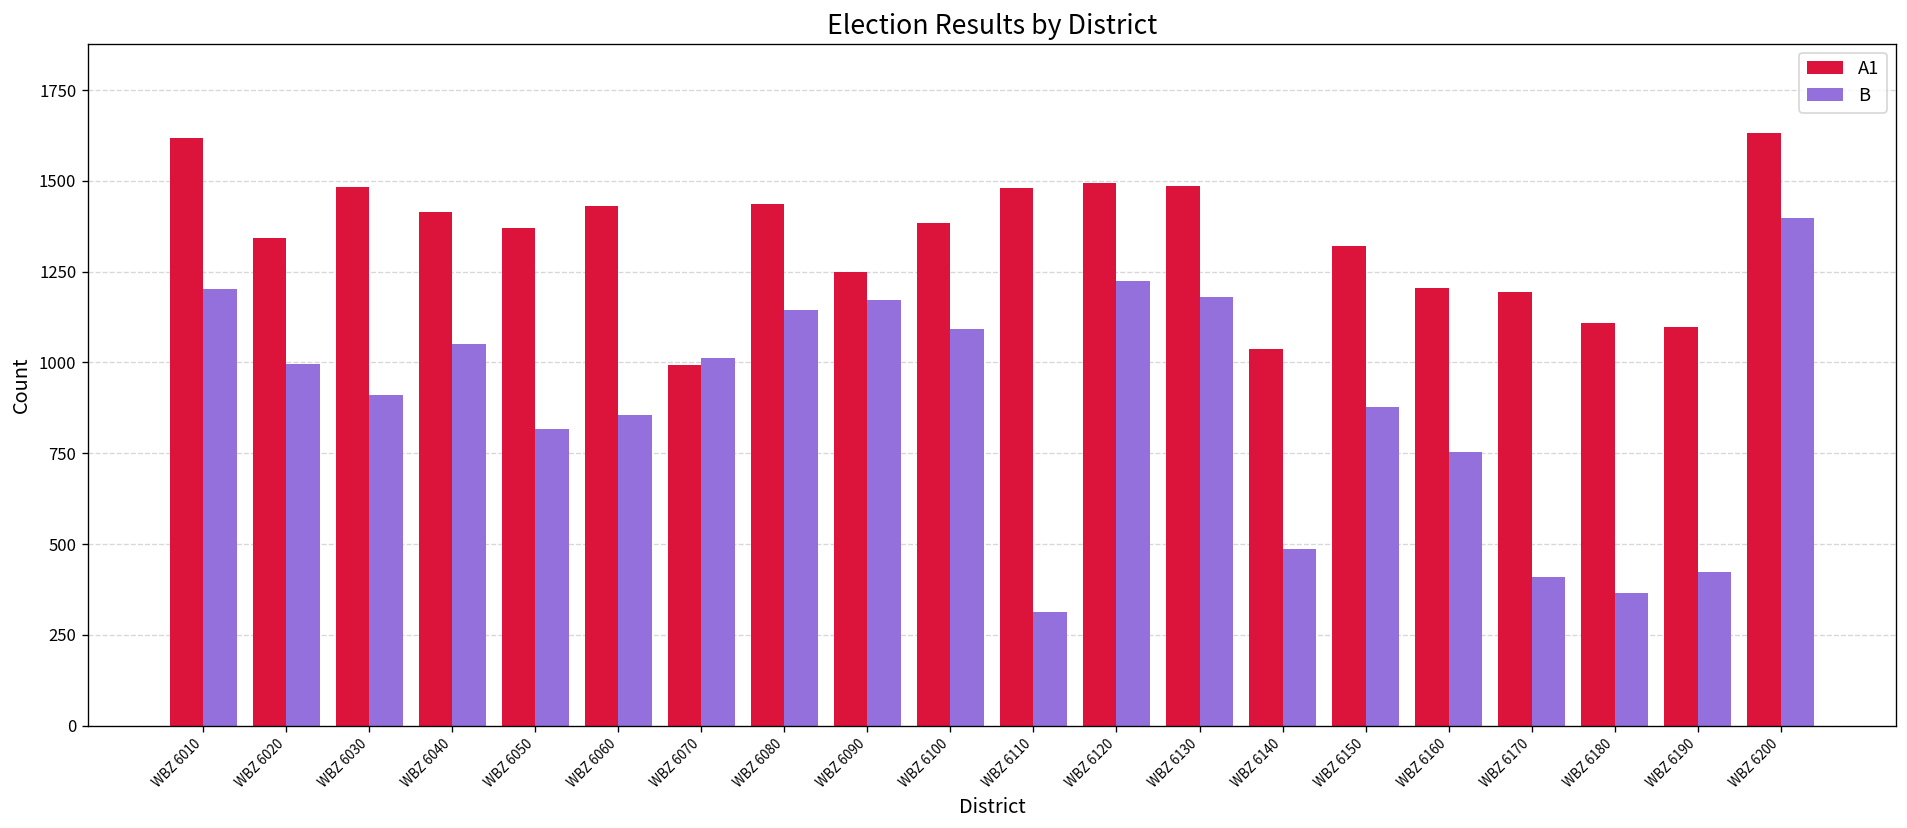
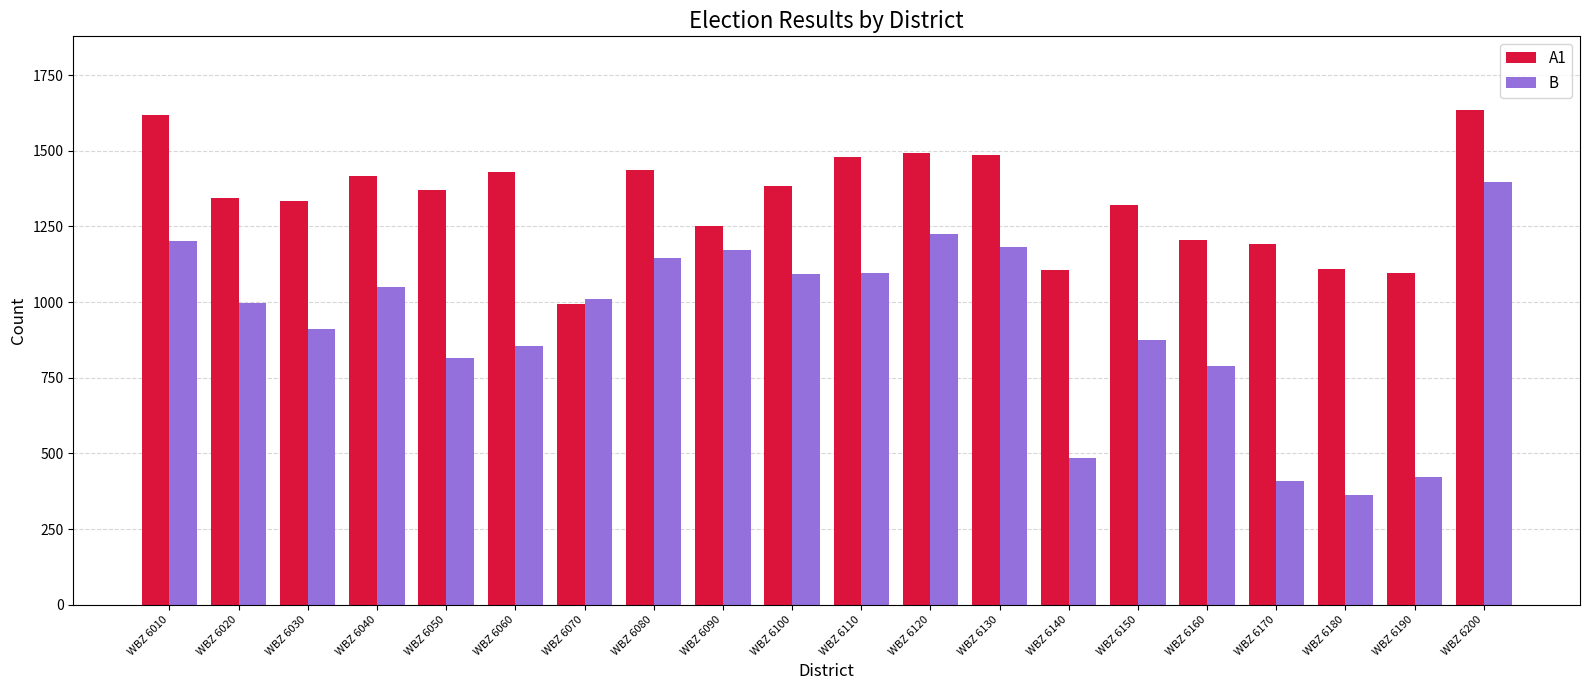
  {
    "A1": {
      "WBZ 6010": 1620,
      "WBZ 6020": 1340,
-     "WBZ 6030": 1480,
+     "WBZ 6030": 1330,
      "WBZ 6040": 1420,
      "WBZ 6050": 1370,
      "WBZ 6060": 1430,
      "WBZ 6070": 990,
      "WBZ 6080": 1440,
      "WBZ 6090": 1250,
      "WBZ 6100": 1380,
      "WBZ 6110": 1480,
      "WBZ 6120": 1490,
      "WBZ 6130": 1490,
-     "WBZ 6140": 1040,
+     "WBZ 6140": 1110,
      "WBZ 6150": 1320,
      "WBZ 6160": 1210,
      "WBZ 6170": 1190,
      "WBZ 6180": 1110,
      "WBZ 6190": 1100,
      "WBZ 6200": 1630
    },
    "B": {
      "WBZ 6010": 1200,
      "WBZ 6020": 1000,
      "WBZ 6030": 910,
      "WBZ 6040": 1050,
      "WBZ 6050": 820,
      "WBZ 6060": 860,
      "WBZ 6070": 1010,
      "WBZ 6080": 1150,
      "WBZ 6090": 1170,
      "WBZ 6100": 1090,
-     "WBZ 6110": 310,
+     "WBZ 6110": 1100,
      "WBZ 6120": 1220,
      "WBZ 6130": 1180,
      "WBZ 6140": 490,
      "WBZ 6150": 880,
-     "WBZ 6160": 750,
+     "WBZ 6160": 790,
      "WBZ 6170": 410,
      "WBZ 6180": 360,
      "WBZ 6190": 420,
      "WBZ 6200": 1400
    }
  }
